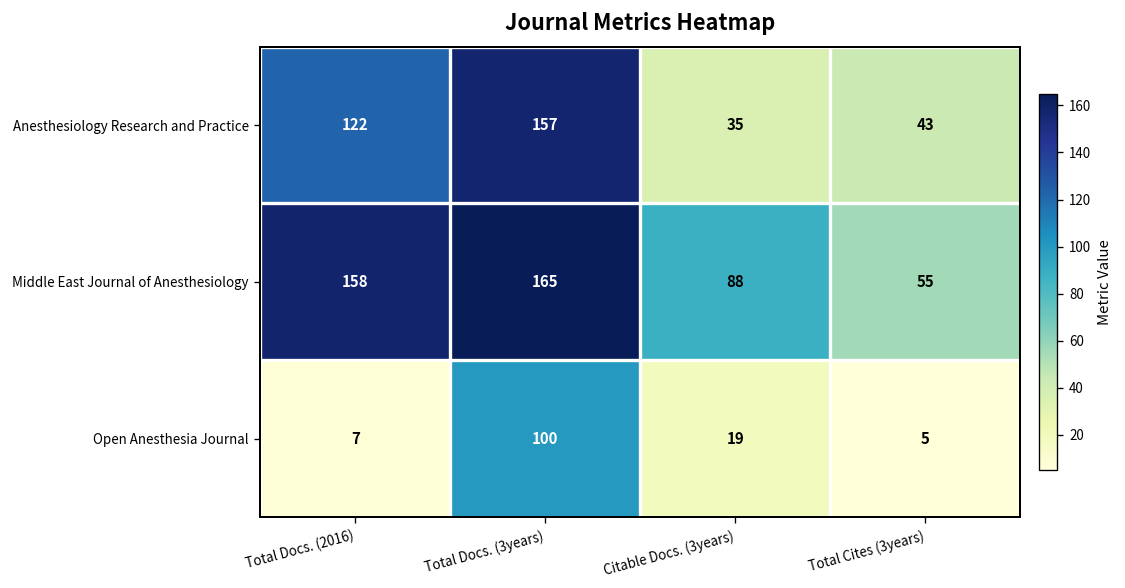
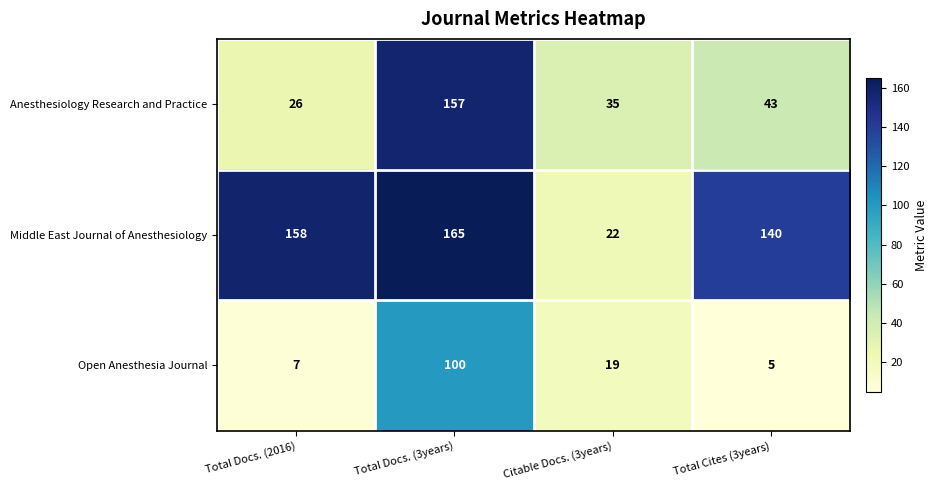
  {
    "Anesthesiology Research and Practice": {
-     "Total Docs. (2016)": 122,
+     "Total Docs. (2016)": 26,
      "Total Docs. (3years)": 157,
      "Citable Docs. (3years)": 35,
      "Total Cites (3years)": 43
    },
    "Middle East Journal of Anesthesiology": {
      "Total Docs. (2016)": 158,
      "Total Docs. (3years)": 165,
-     "Citable Docs. (3years)": 88,
-     "Total Cites (3years)": 55
+     "Citable Docs. (3years)": 22,
+     "Total Cites (3years)": 140
    },
    "Open Anesthesia Journal": {
      "Total Docs. (2016)": 7,
      "Total Docs. (3years)": 100,
      "Citable Docs. (3years)": 19,
      "Total Cites (3years)": 5
    }
  }
